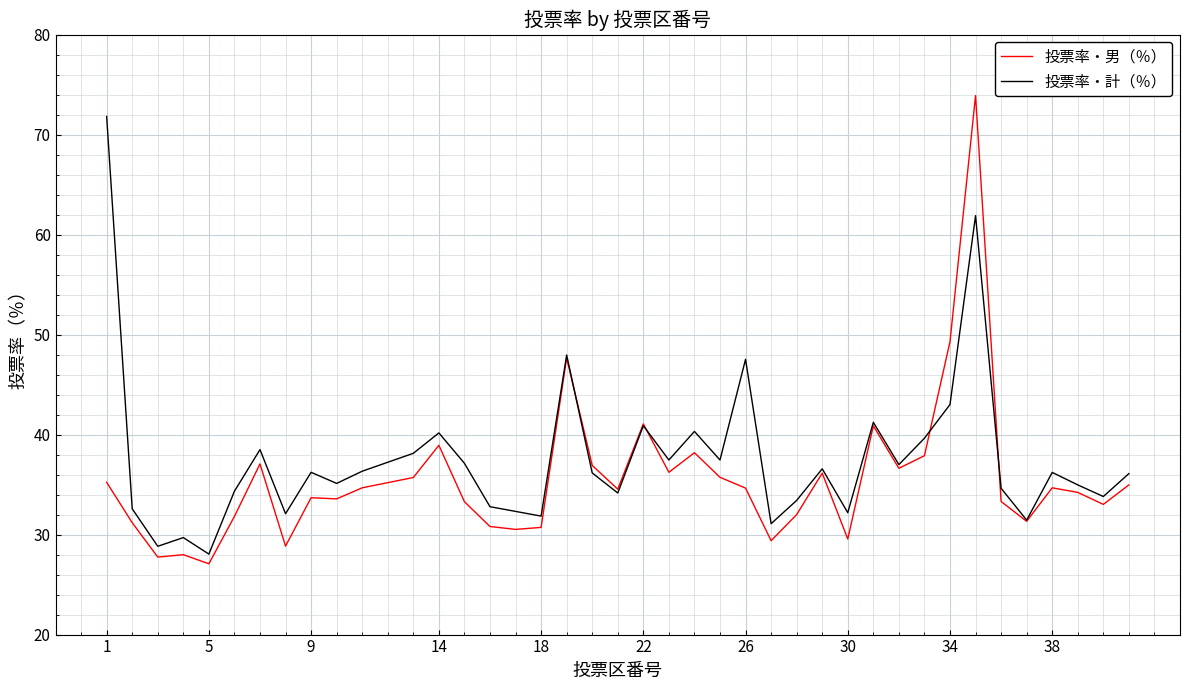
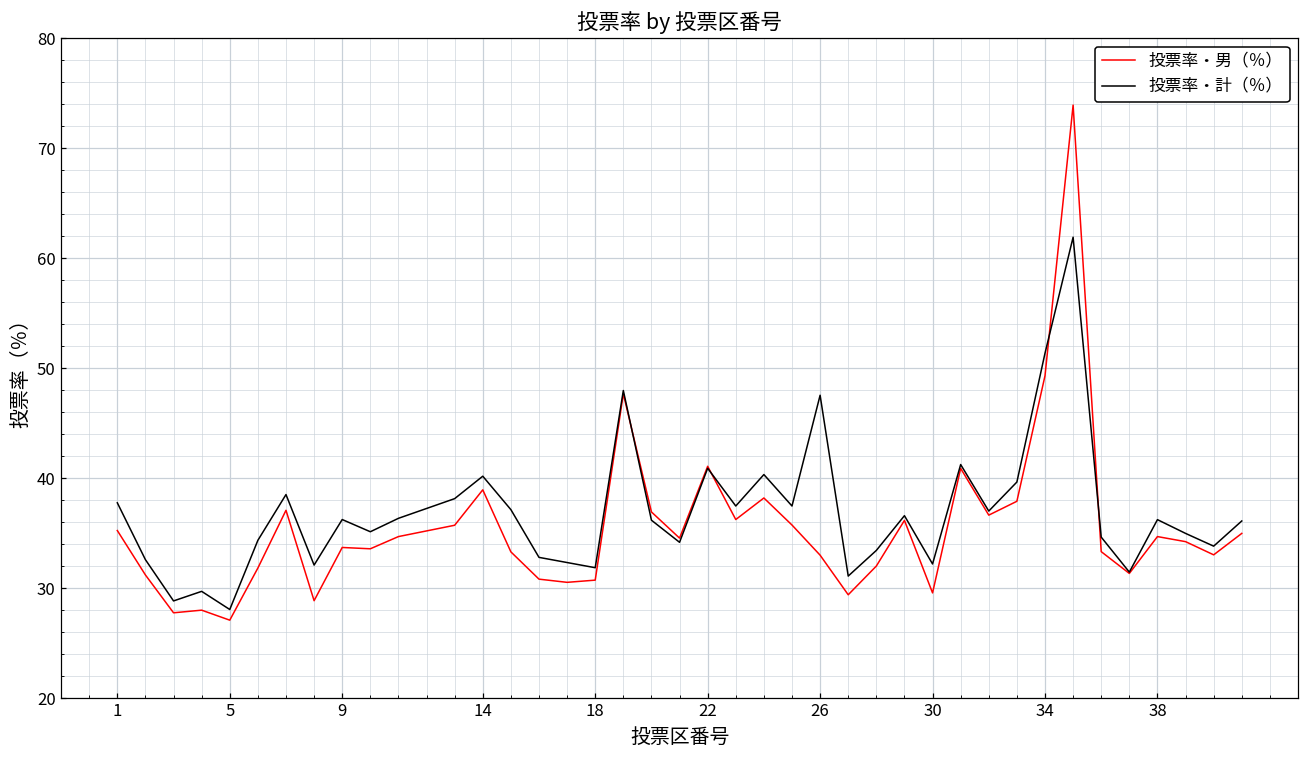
  {
    "投票率・男（％）": {
      "1": 35,
      "5": 27,
      "9": 34,
      "14": 39,
      "18": 31,
-     "26": 35,
+     "26": 33,
      "30": 30,
      "34": 49,
      "38": 35
    },
    "投票率・計（％）": {
-     "1": 72,
+     "1": 38,
      "5": 28,
      "9": 36,
      "14": 40,
      "18": 32,
      "26": 48,
      "30": 32,
-     "34": 43,
+     "34": 51,
      "38": 36
    }
  }
